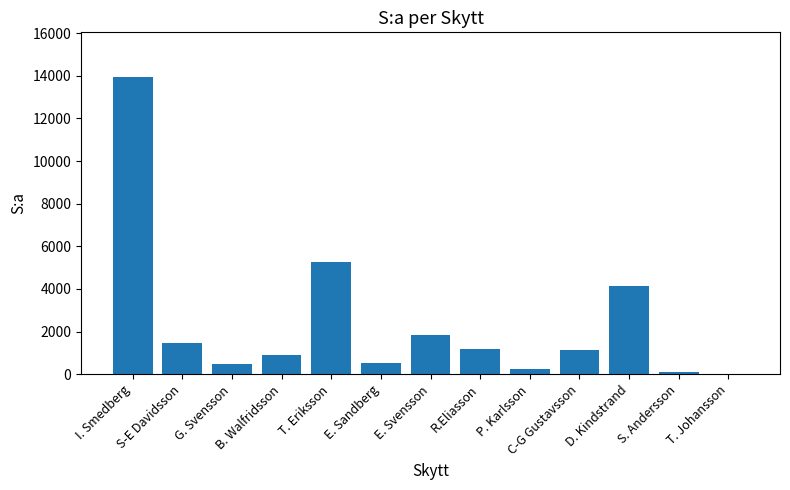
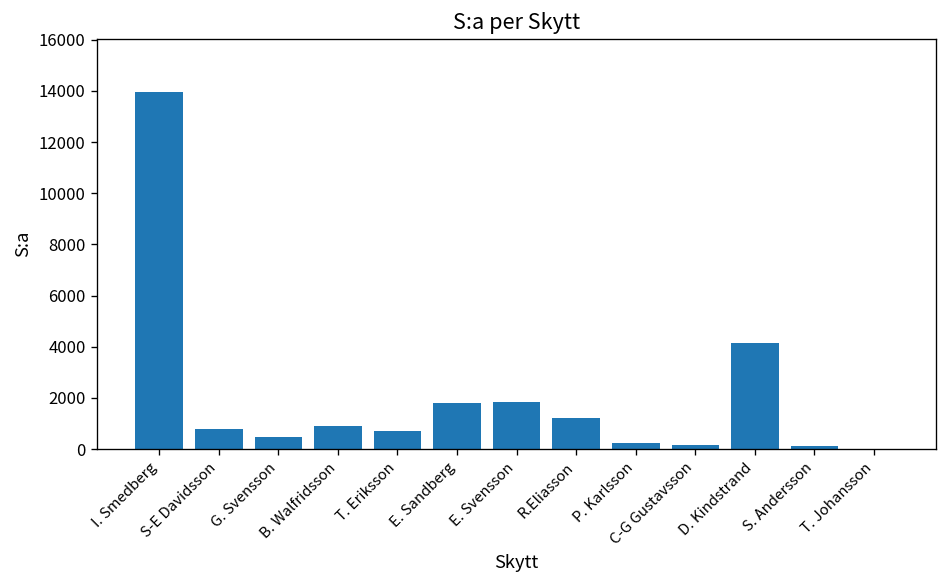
  {
    "I. Smedberg": 13900,
-   "S-E Davidsson": 1500,
+   "S-E Davidsson": 800,
    "G. Svensson": 500,
    "B. Walfridsson": 900,
-   "T. Eriksson": 5300,
-   "E. Sandberg": 500,
+   "T. Eriksson": 700,
+   "E. Sandberg": 1800,
    "E. Svensson": 1800,
    "R.Eliasson": 1200,
    "P. Karlsson": 200,
-   "C-G Gustavsson": 1200,
+   "C-G Gustavsson": 200,
    "D. Kindstrand": 4200,
    "S. Andersson": 100
  }
